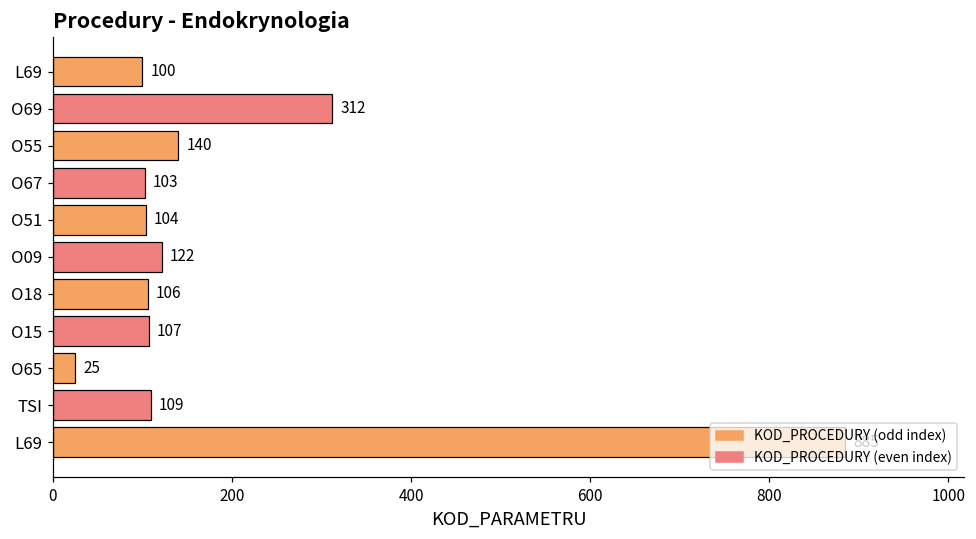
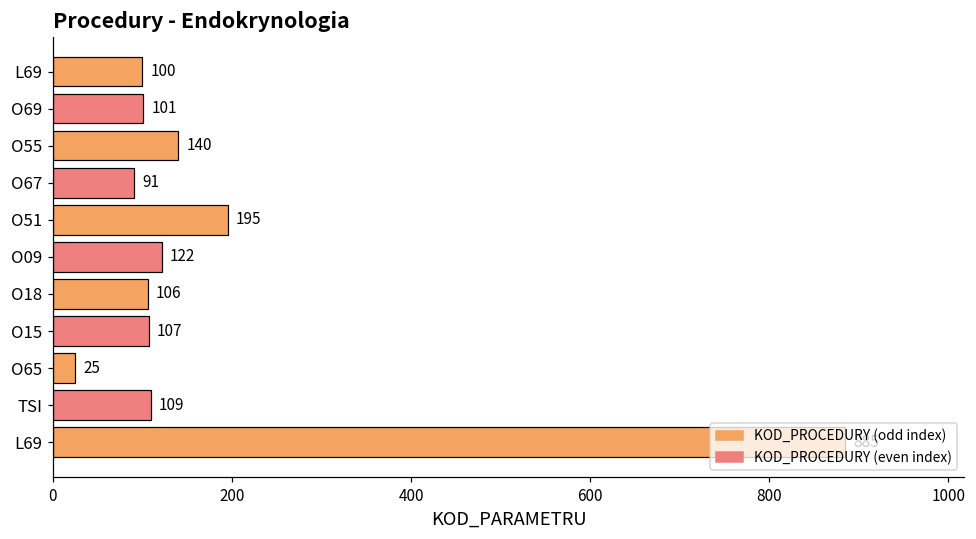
  {
-   "O69": 312,
+   "O69": 101,
    "O55": 140,
-   "O67": 103,
-   "O51": 104,
+   "O67": 91,
+   "O51": 195,
    "O09": 122,
    "O18": 106,
    "O15": 107,
    "O65": 25,
    "TSI": 109
  }
